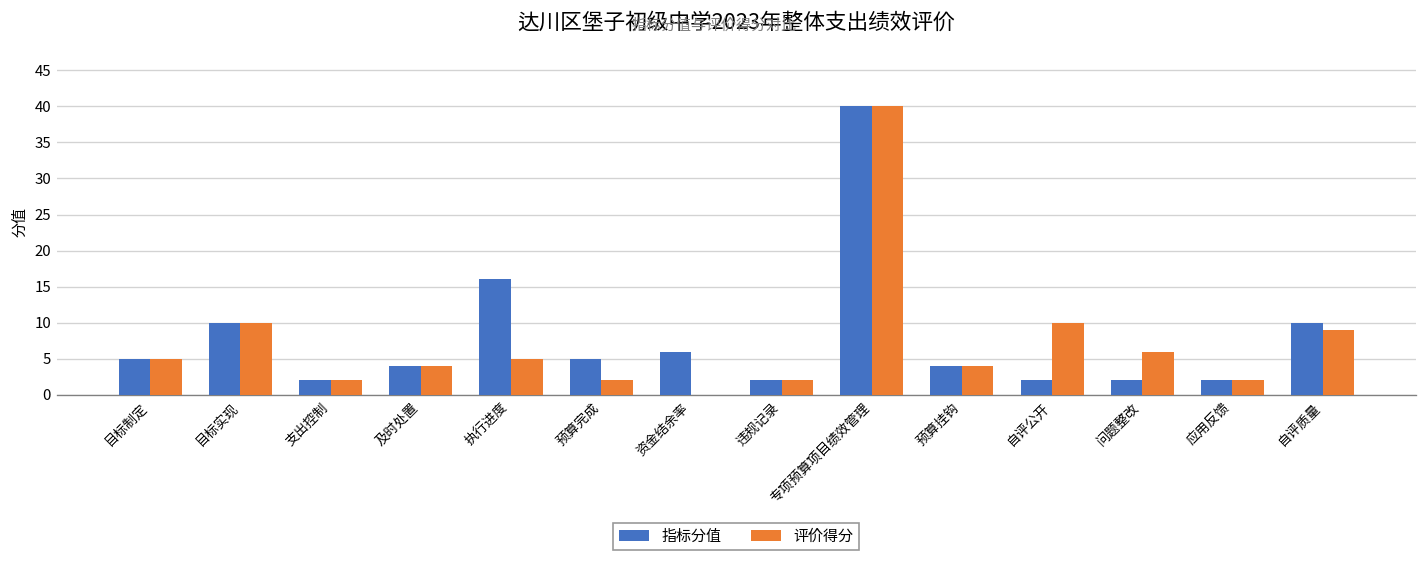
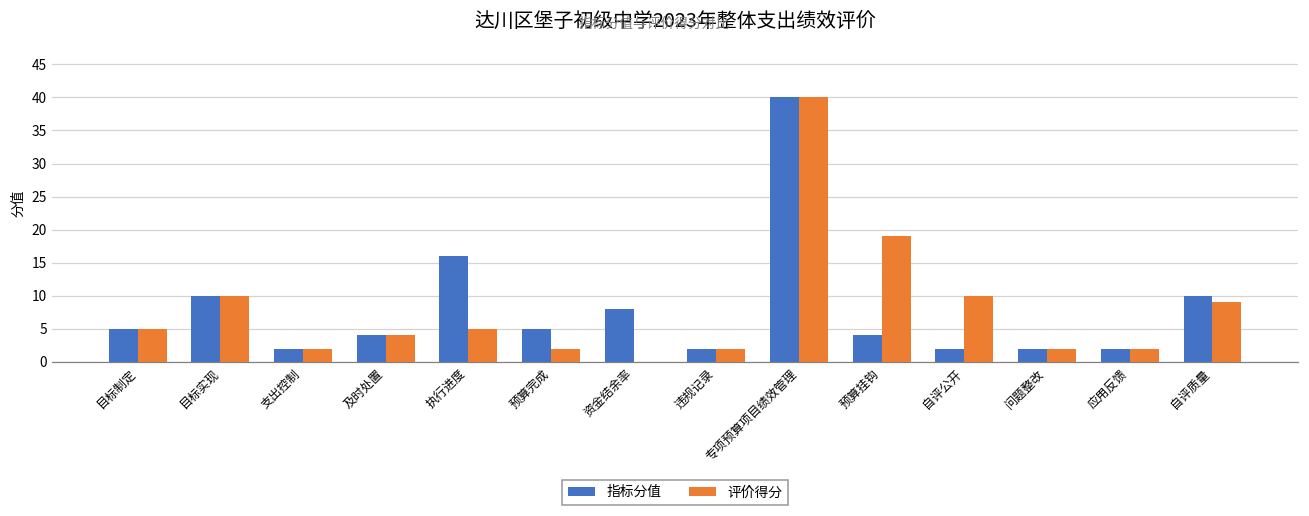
  {
    "指标分值": {
      "目标制定": 5,
      "目标实现": 10,
      "支出控制": 2,
      "及时处置": 4,
      "执行进度": 16,
      "预算完成": 5,
-     "资金结余率": 6,
+     "资金结余率": 8,
      "违规记录": 2,
      "专项预算项目绩效管理": 40,
      "预算挂钩": 4,
      "自评公开": 2,
      "问题整改": 2,
      "应用反馈": 2,
      "自评质量": 10
    },
    "评价得分": {
      "目标制定": 5,
      "目标实现": 10,
      "支出控制": 2,
      "及时处置": 4,
      "执行进度": 5,
      "预算完成": 2,
      "资金结余率": 0,
      "违规记录": 2,
      "专项预算项目绩效管理": 40,
-     "预算挂钩": 4,
+     "预算挂钩": 19,
      "自评公开": 10,
-     "问题整改": 6,
+     "问题整改": 2,
      "应用反馈": 2,
      "自评质量": 9
    }
  }
